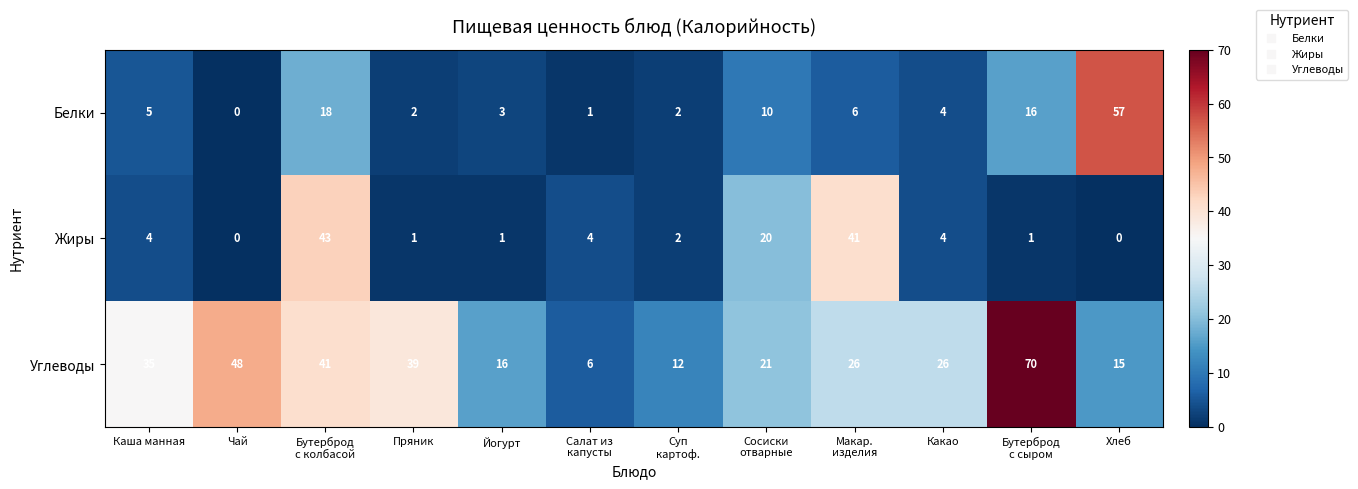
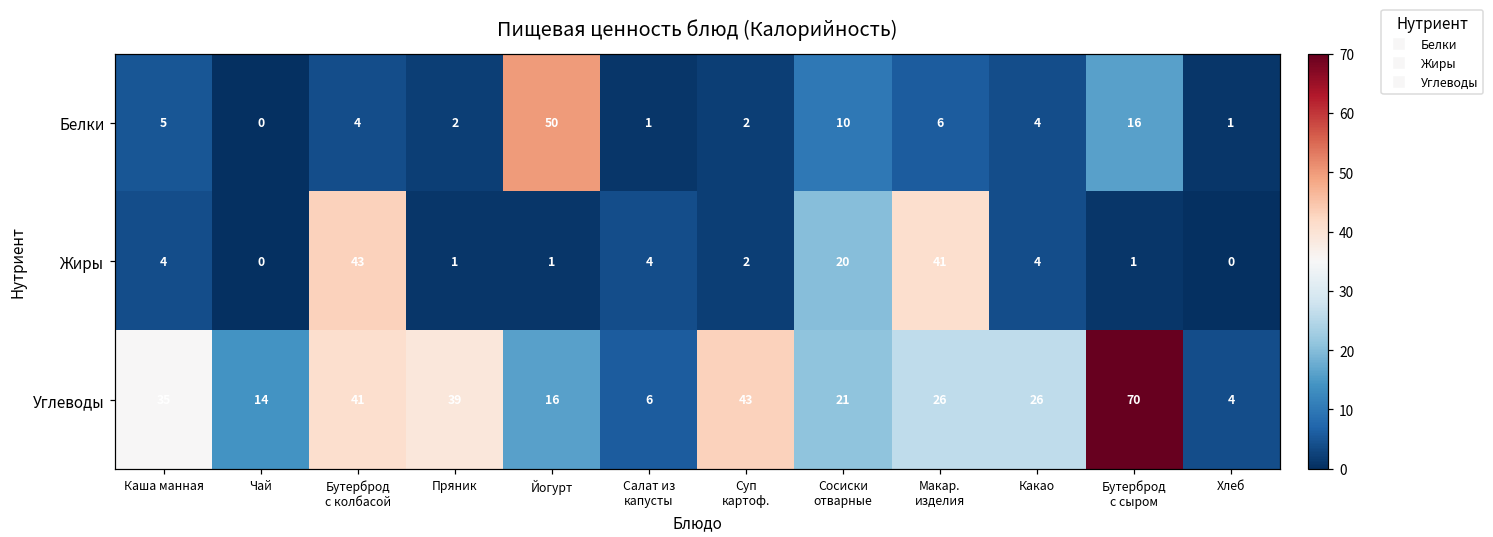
  {
    "Белки": {
      "Каша манная": 5,
      "Чай": 0,
-     "Бутерброд с колбасой": 18,
+     "Бутерброд с колбасой": 4,
      "Пряник": 2,
-     "Йогурт": 3,
+     "Йогурт": 50,
      "Салат из капусты": 1,
      "Суп картоф.": 2,
      "Сосиски отварные": 10,
      "Макар. изделия": 6,
      "Какао": 4,
      "Бутерброд с сыром": 16,
-     "Хлеб": 57
+     "Хлеб": 1
    },
    "Жиры": {
      "Каша манная": 4,
      "Чай": 0,
      "Бутерброд с колбасой": 43,
      "Пряник": 1,
      "Йогурт": 1,
      "Салат из капусты": 4,
      "Суп картоф.": 2,
      "Сосиски отварные": 20,
      "Макар. изделия": 41,
      "Какао": 4,
      "Бутерброд с сыром": 1,
      "Хлеб": 0
    },
    "Углеводы": {
-     "Чай": 48,
+     "Чай": 14,
      "Бутерброд с колбасой": 41,
      "Йогурт": 16,
      "Салат из капусты": 6,
-     "Суп картоф.": 12,
+     "Суп картоф.": 43,
      "Сосиски отварные": 21,
      "Макар. изделия": 26,
      "Какао": 26,
      "Бутерброд с сыром": 70,
-     "Хлеб": 15
+     "Хлеб": 4
    }
  }
